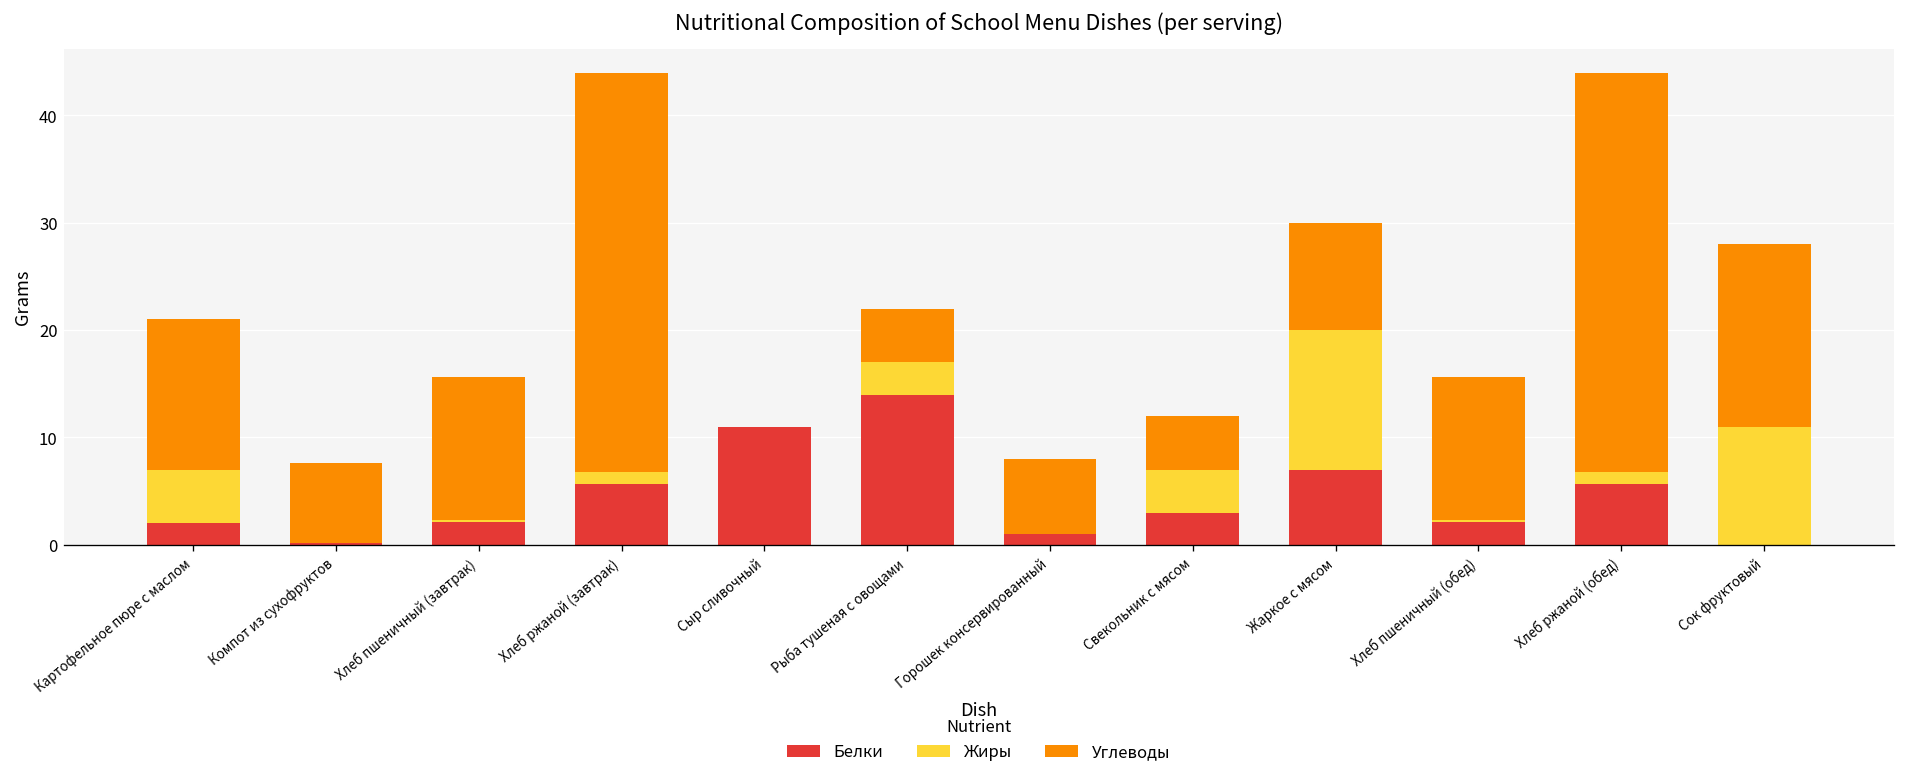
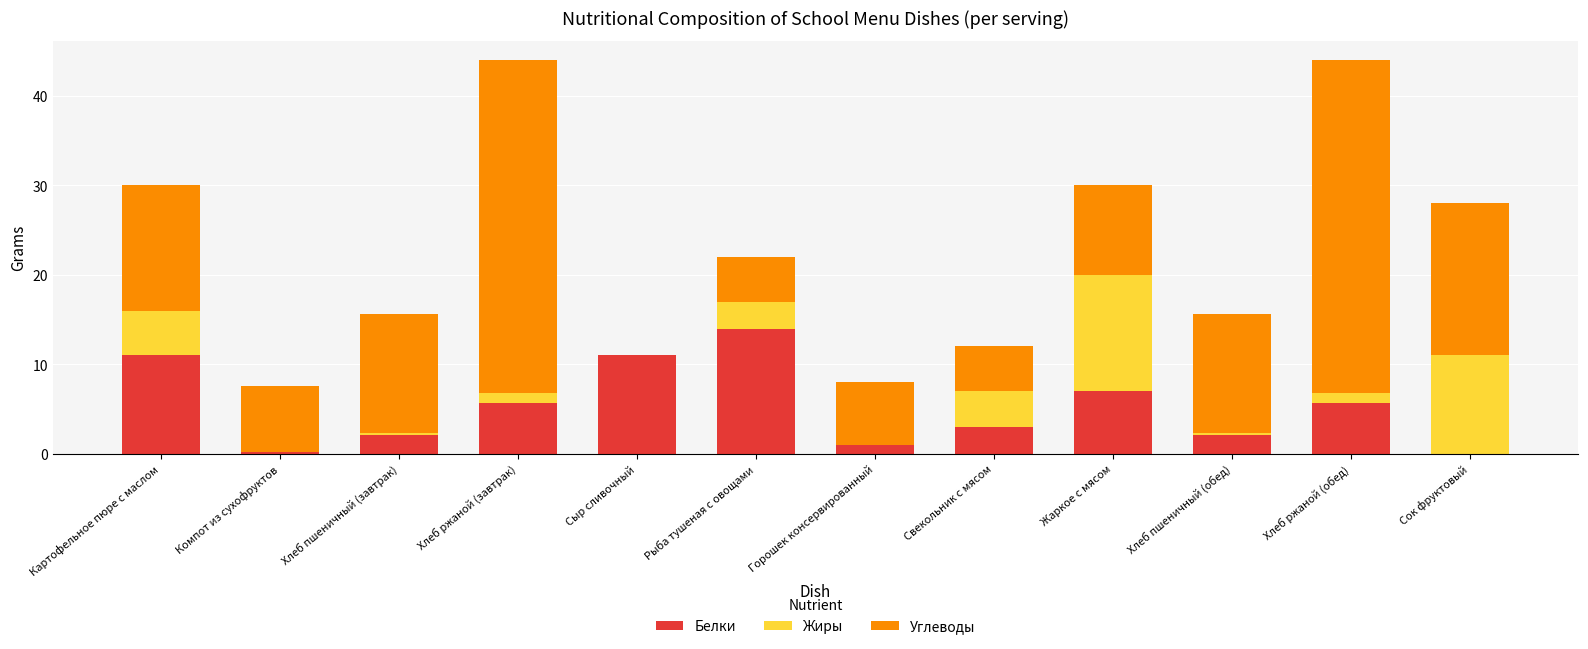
  {
    "Белки": {
-     "Картофельное пюре с маслом": 2,
+     "Картофельное пюре с маслом": 11,
      "Хлеб пшеничный (завтрак)": 2,
      "Хлеб ржаной (завтрак)": 6,
      "Сыр сливочный": 11,
      "Рыба тушеная с овощами": 14,
      "Горошек консервированный": 1,
      "Свекольник с мясом": 3,
      "Жаркое с мясом": 7,
      "Хлеб пшеничный (обед)": 2,
      "Хлеб ржаной (обед)": 6,
      "Сок фруктовый": 0
    },
    "Жиры": {
      "Картофельное пюре с маслом": 5,
      "Компот из сухофруктов": 0,
      "Хлеб ржаной (завтрак)": 1,
      "Сыр сливочный": 0,
      "Рыба тушеная с овощами": 3,
      "Горошек консервированный": 0,
      "Свекольник с мясом": 4,
      "Жаркое с мясом": 13,
      "Хлеб ржаной (обед)": 1,
      "Сок фруктовый": 11
    },
    "Углеводы": {
      "Картофельное пюре с маслом": 14,
      "Компот из сухофруктов": 7,
      "Хлеб пшеничный (завтрак)": 13,
      "Хлеб ржаной (завтрак)": 37,
      "Сыр сливочный": 0,
      "Рыба тушеная с овощами": 5,
      "Горошек консервированный": 7,
      "Свекольник с мясом": 5,
      "Жаркое с мясом": 10,
      "Хлеб пшеничный (обед)": 13,
      "Хлеб ржаной (обед)": 37,
      "Сок фруктовый": 17
    }
  }
